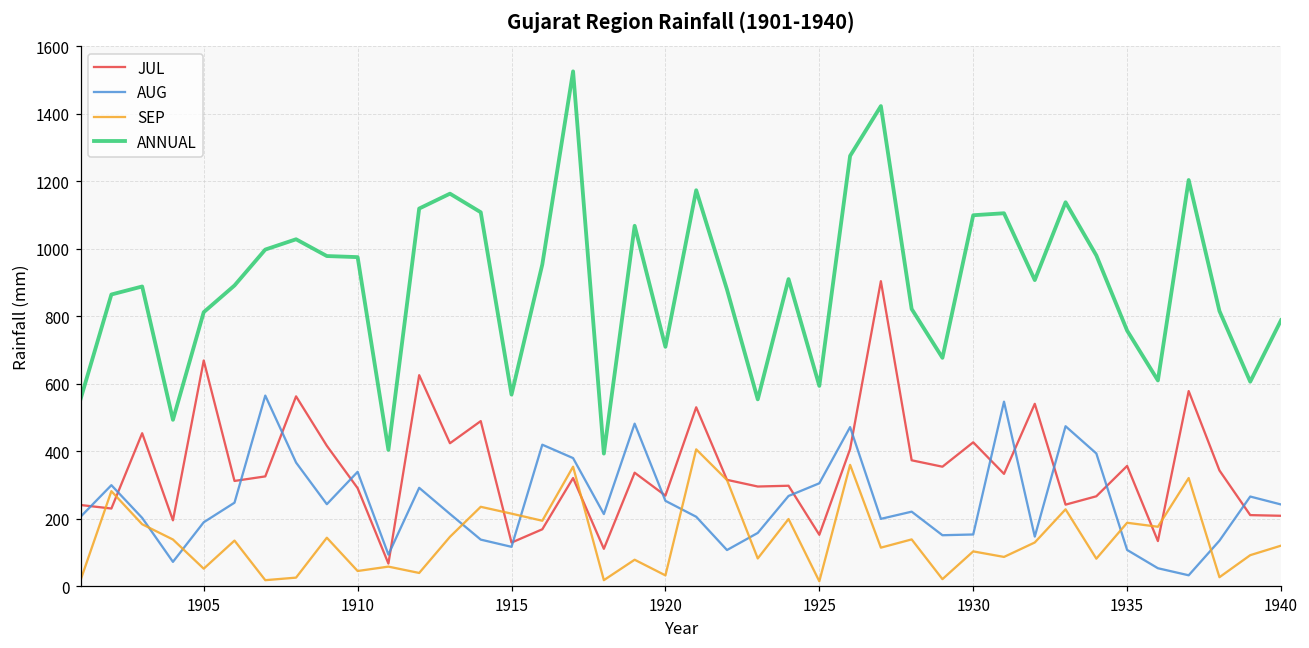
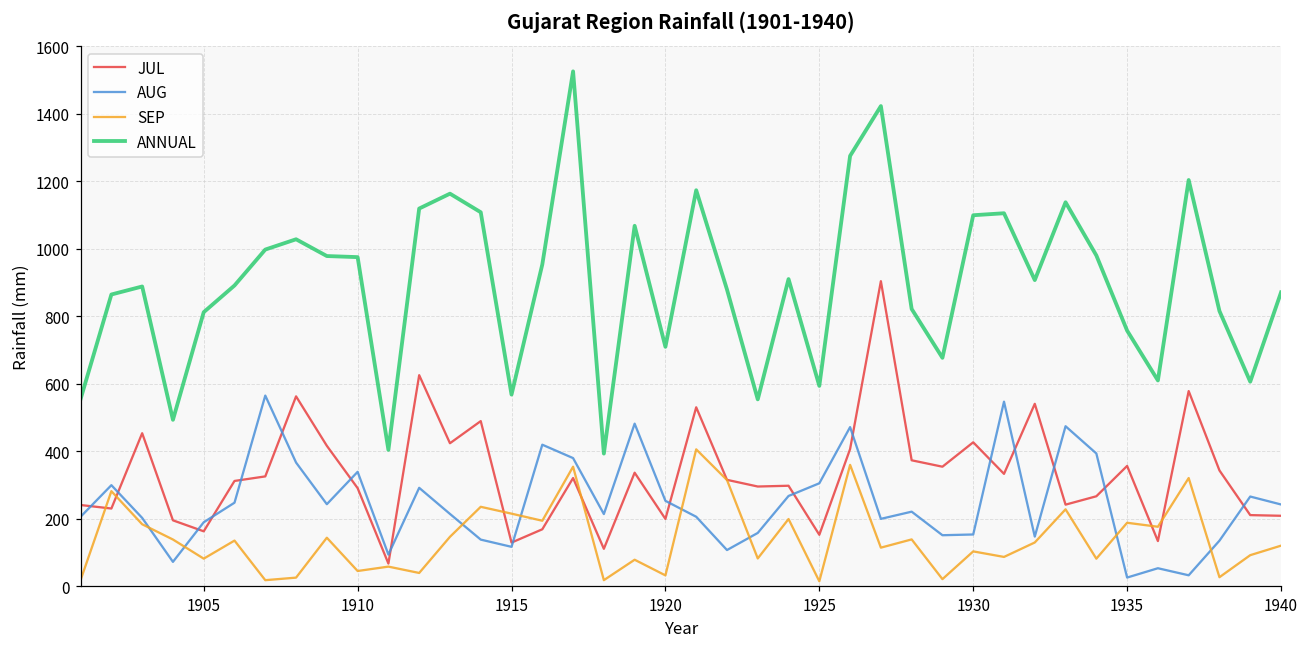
  {
    "JUL": {
-     "1905": 670,
+     "1905": 160,
      "1910": 290,
      "1915": 130,
-     "1920": 270,
+     "1920": 200,
      "1925": 150,
      "1930": 430,
      "1935": 360,
      "1940": 210
    },
    "AUG": {
      "1905": 190,
      "1910": 340,
      "1915": 120,
      "1920": 250,
      "1925": 300,
      "1930": 150,
-     "1935": 110,
+     "1935": 30,
      "1940": 240
    },
    "SEP": {
-     "1905": 50,
+     "1905": 80,
      "1910": 40,
      "1915": 210,
      "1920": 30,
      "1925": 10,
      "1930": 100,
      "1935": 190,
      "1940": 120
    },
    "ANNUAL": {
      "1905": 810,
      "1910": 970,
      "1915": 570,
      "1920": 710,
      "1925": 590,
      "1930": 1100,
      "1935": 760,
-     "1940": 790
+     "1940": 870
    }
  }
